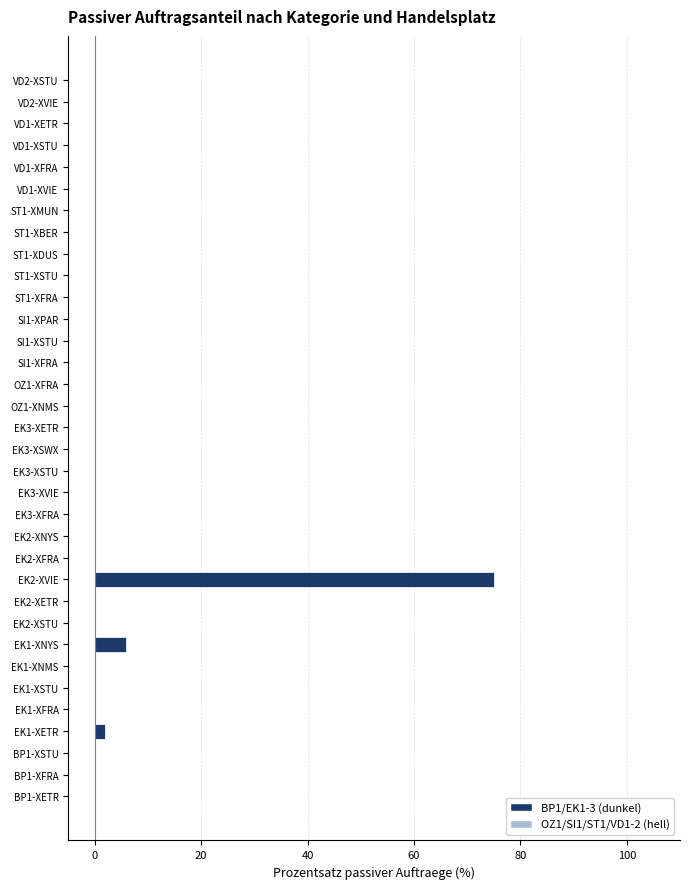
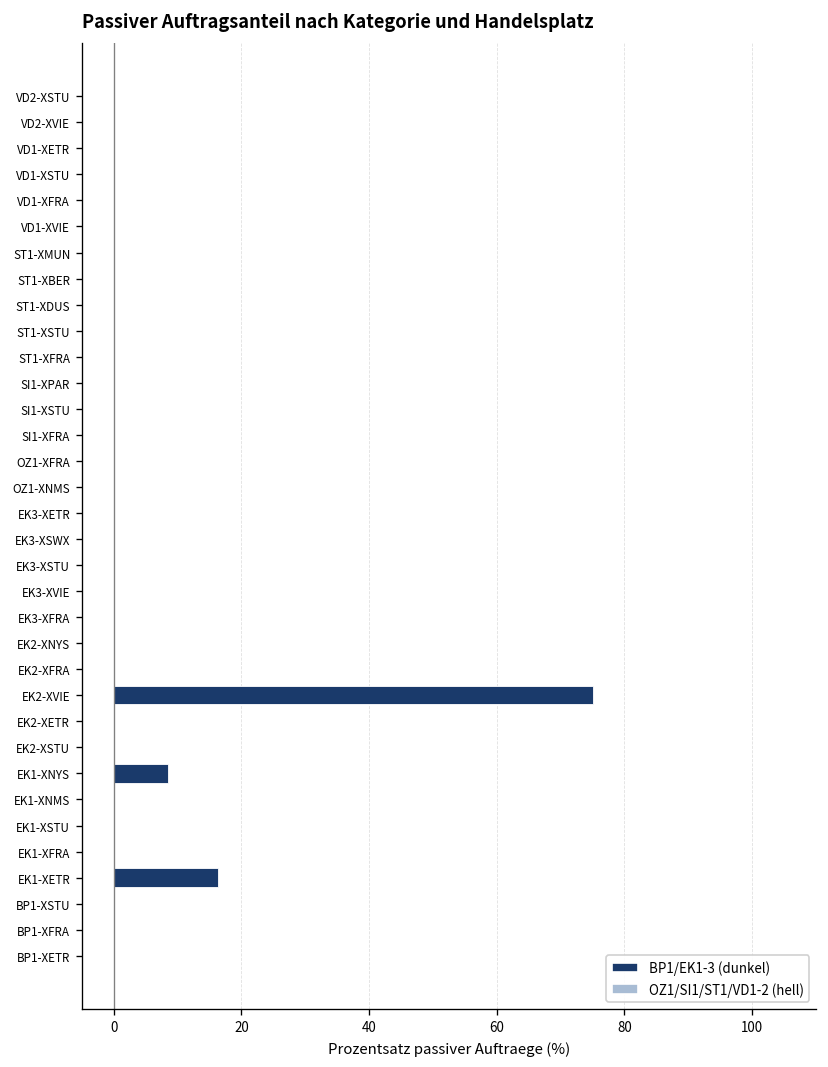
  {
    "VD2-XSTU": 0,
    "VD2-XVIE": 0,
    "VD1-XETR": 0,
    "VD1-XSTU": 0,
    "VD1-XFRA": 0,
    "VD1-XVIE": 0,
    "ST1-XMUN": 0,
    "ST1-XBER": 0,
    "ST1-XDUS": 0,
    "ST1-XSTU": 0,
    "ST1-XFRA": 0,
    "SI1-XPAR": 0,
    "SI1-XSTU": 0,
    "SI1-XFRA": 0,
    "OZ1-XFRA": 0,
    "OZ1-XNMS": 0,
    "EK3-XETR": 0,
    "EK3-XSWX": 0,
    "EK3-XSTU": 0,
    "EK3-XVIE": 0,
    "EK3-XFRA": 0,
    "EK2-XNYS": 0,
    "EK2-XFRA": 0,
    "EK2-XVIE": 75,
    "EK2-XETR": 0,
    "EK2-XSTU": 0,
-   "EK1-XNYS": 6,
+   "EK1-XNYS": 9,
    "EK1-XNMS": 0,
    "EK1-XSTU": 0,
    "EK1-XFRA": 0,
-   "EK1-XETR": 2,
+   "EK1-XETR": 16,
    "BP1-XSTU": 0,
    "BP1-XFRA": 0,
    "BP1-XETR": 0
  }
